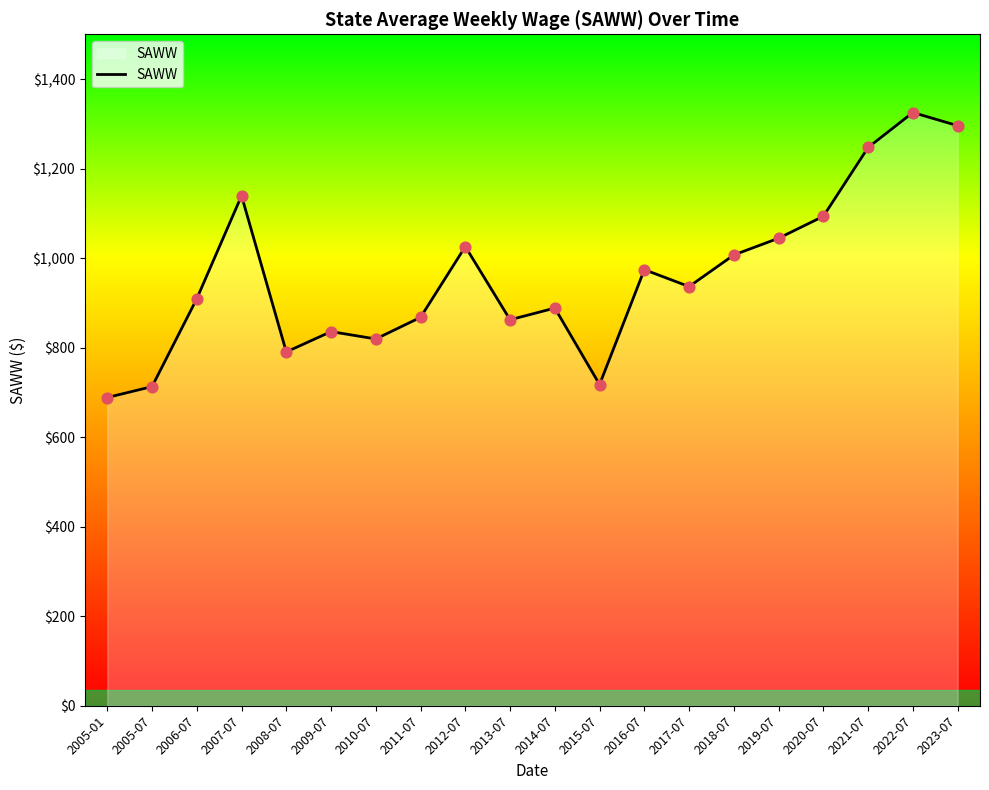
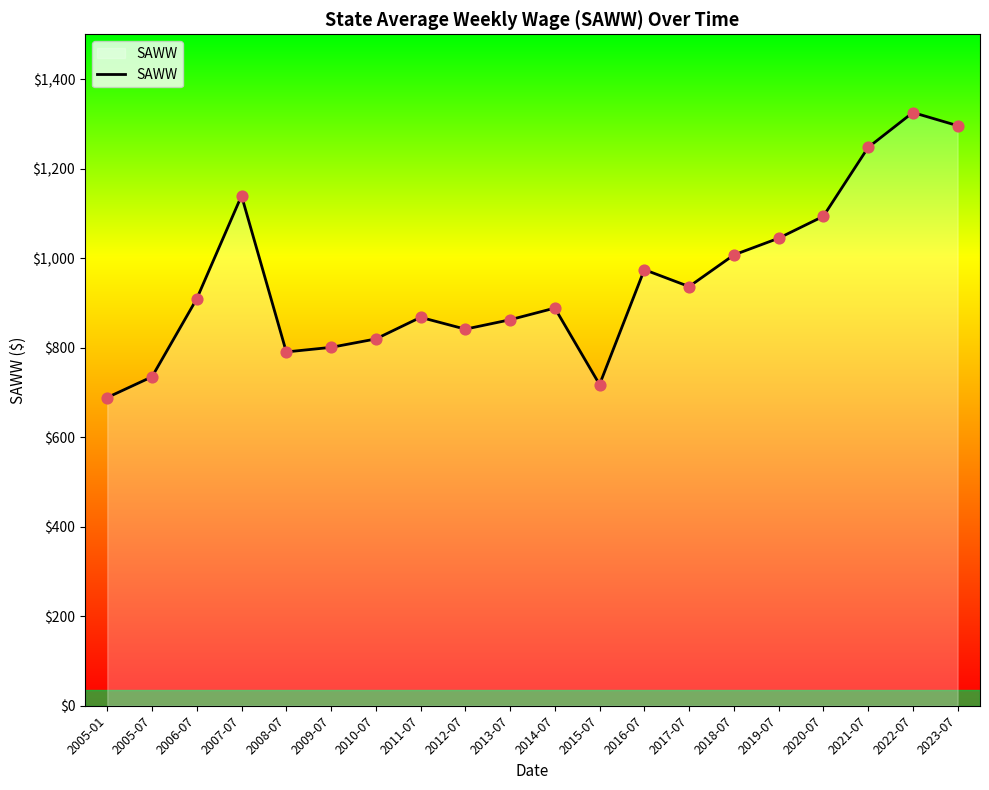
  {
    "2005-01": "$690",
-   "2005-07": "$710",
+   "2005-07": "$730",
    "2006-07": "$910",
    "2007-07": "$1,140",
    "2008-07": "$790",
-   "2009-07": "$840",
+   "2009-07": "$800",
    "2010-07": "$820",
    "2011-07": "$870",
-   "2012-07": "$1,030",
+   "2012-07": "$840",
    "2013-07": "$860",
    "2014-07": "$890",
    "2015-07": "$720",
    "2016-07": "$970",
    "2017-07": "$940",
    "2018-07": "$1,010",
    "2019-07": "$1,040",
    "2020-07": "$1,090",
    "2021-07": "$1,250",
    "2022-07": "$1,330",
    "2023-07": "$1,300"
  }
